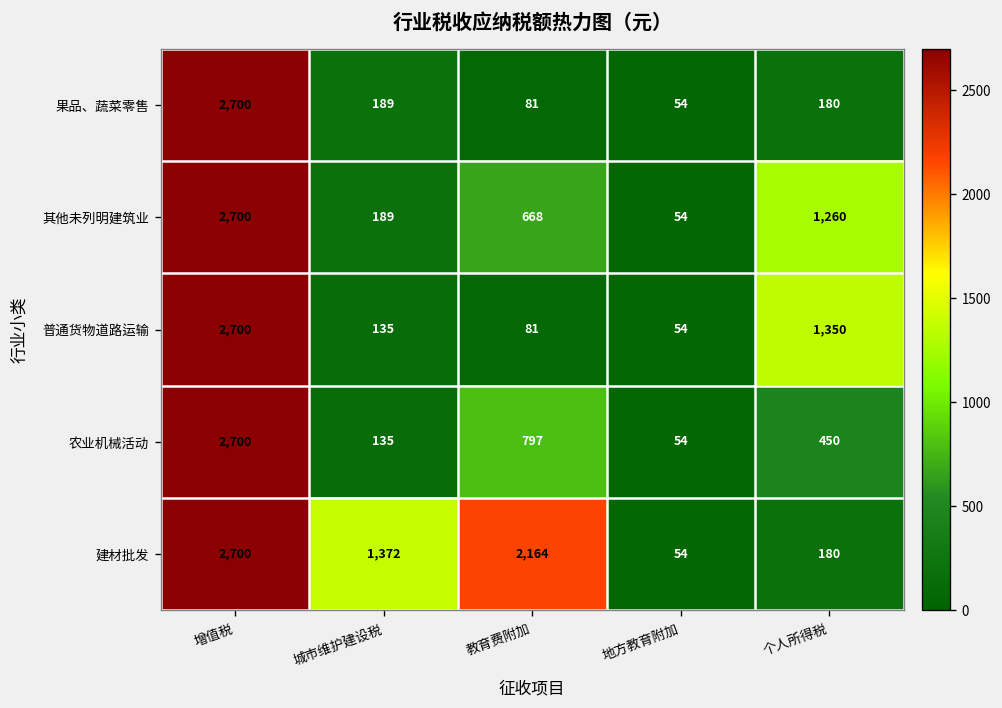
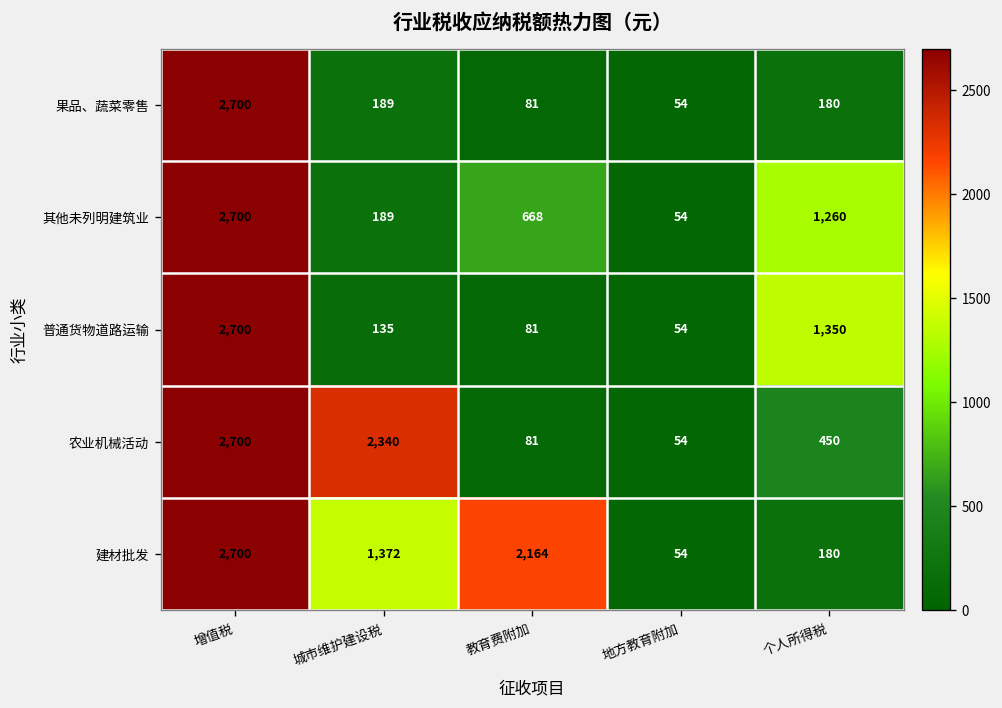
  {
    "果品、蔬菜零售": {
      "增值税": "2,700",
      "城市维护建设税": "189",
      "教育费附加": "81",
      "地方教育附加": "54",
      "个人所得税": "180"
    },
    "其他未列明建筑业": {
      "增值税": "2,700",
      "城市维护建设税": "189",
      "教育费附加": "668",
      "地方教育附加": "54",
      "个人所得税": "1,260"
    },
    "普通货物道路运输": {
      "增值税": "2,700",
      "城市维护建设税": "135",
      "教育费附加": "81",
      "地方教育附加": "54",
      "个人所得税": "1,350"
    },
    "农业机械活动": {
      "增值税": "2,700",
-     "城市维护建设税": "135",
-     "教育费附加": "797",
+     "城市维护建设税": "2,340",
+     "教育费附加": "81",
      "地方教育附加": "54",
      "个人所得税": "450"
    },
    "建材批发": {
      "增值税": "2,700",
      "城市维护建设税": "1,372",
      "教育费附加": "2,164",
      "地方教育附加": "54",
      "个人所得税": "180"
    }
  }
